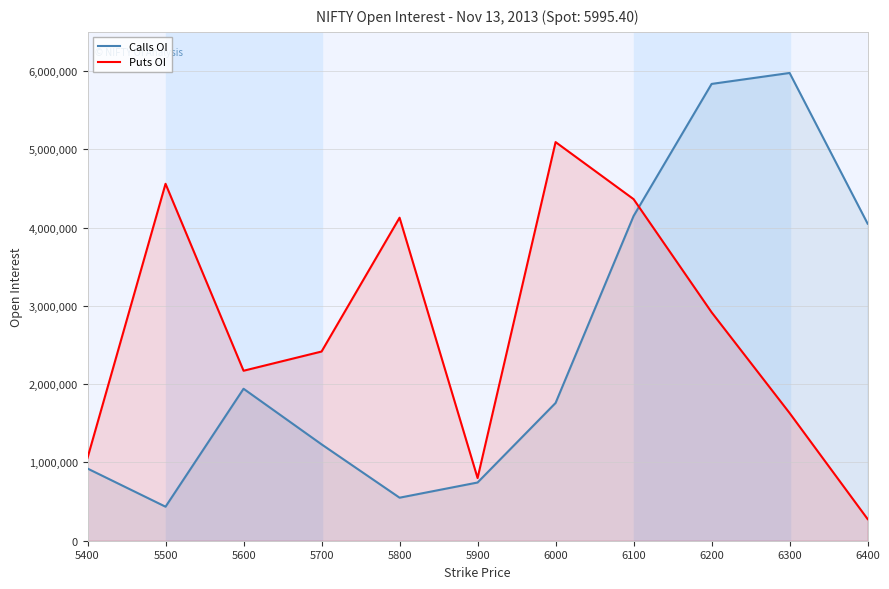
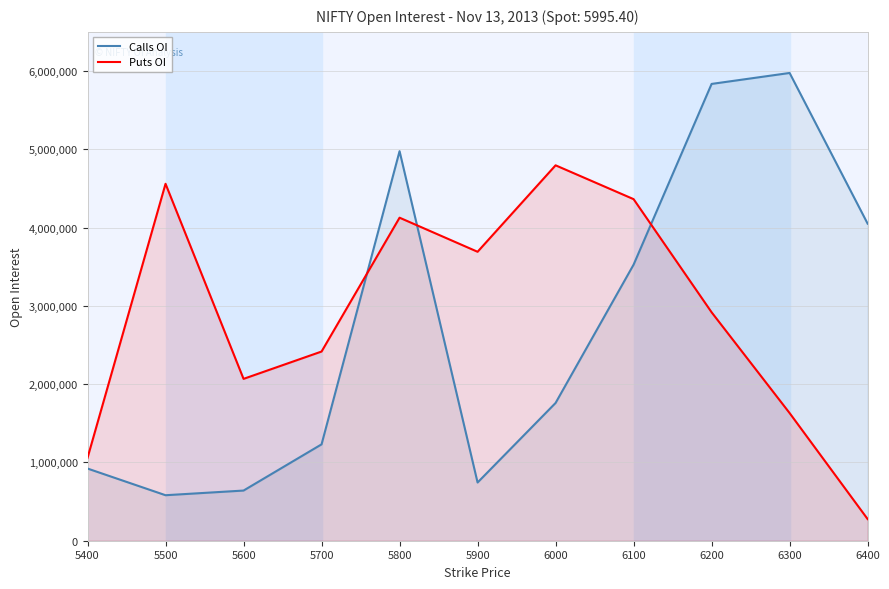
  {
    "Calls OI": {
      "5400": "900,000",
-     "5500": "400,000",
-     "5600": "1,900,000",
+     "5500": "600,000",
+     "5600": "600,000",
      "5700": "1,200,000",
-     "5800": "500,000",
+     "5800": "5,000,000",
      "5900": "700,000",
      "6000": "1,800,000",
-     "6100": "4,100,000",
+     "6100": "3,500,000",
      "6200": "5,800,000",
      "6300": "6,000,000",
      "6400": "4,100,000"
    },
    "Puts OI": {
      "5400": "1,100,000",
      "5500": "4,600,000",
-     "5600": "2,200,000",
+     "5600": "2,100,000",
      "5700": "2,400,000",
      "5800": "4,100,000",
-     "5900": "800,000",
-     "6000": "5,100,000",
+     "5900": "3,700,000",
+     "6000": "4,800,000",
      "6100": "4,400,000",
      "6200": "2,900,000",
      "6300": "1,600,000",
      "6400": "300,000"
    }
  }
